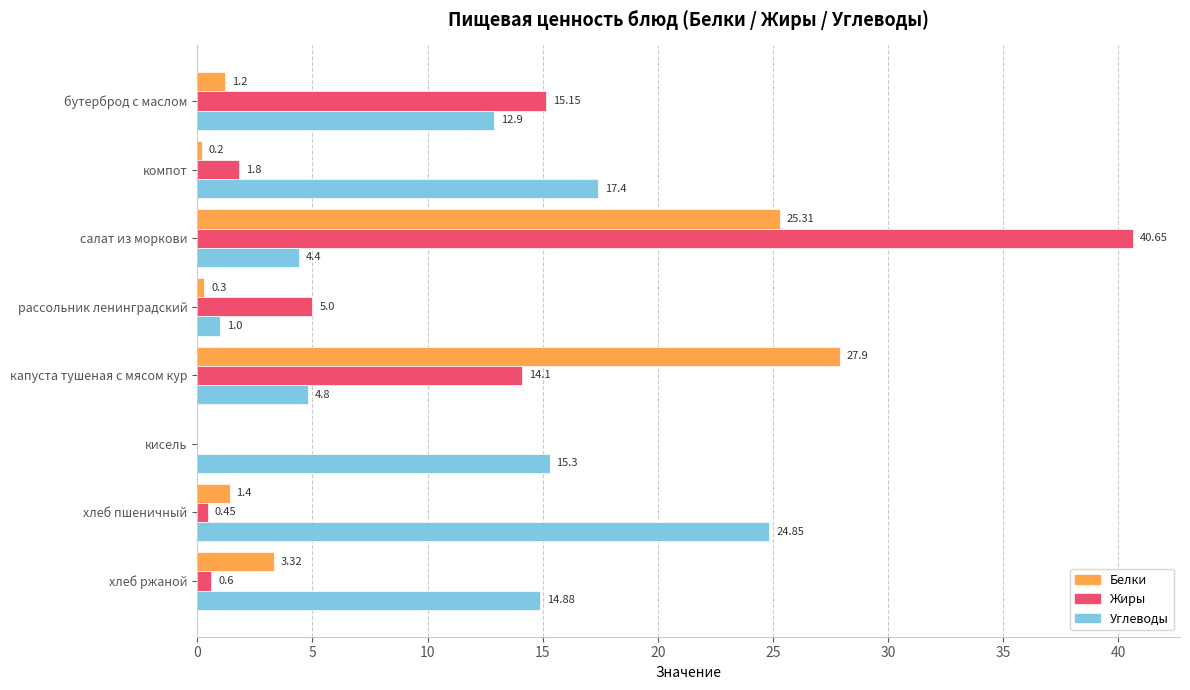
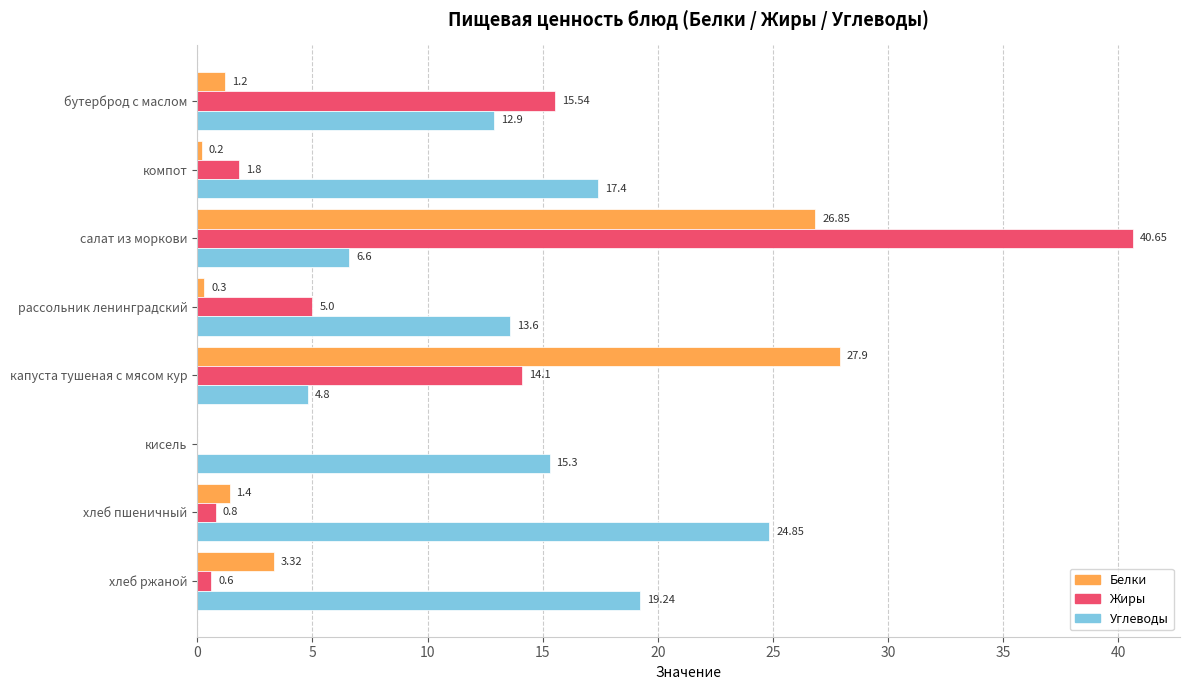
  {
    "Белки": {
      "бутерброд с маслом": 1.2,
      "компот": 0.2,
-     "салат из моркови": 25.31,
+     "салат из моркови": 26.85,
      "рассольник ленинградский": 0.3,
      "капуста тушеная с мясом кур": 27.9,
      "хлеб пшеничный": 1.4,
      "хлеб ржаной": 3.32
    },
    "Жиры": {
-     "бутерброд с маслом": 15.15,
+     "бутерброд с маслом": 15.54,
      "компот": 1.8,
      "салат из моркови": 40.65,
      "рассольник ленинградский": 5.0,
      "капуста тушеная с мясом кур": 14.1,
-     "хлеб пшеничный": 0.45,
+     "хлеб пшеничный": 0.8,
      "хлеб ржаной": 0.6
    },
    "Углеводы": {
      "бутерброд с маслом": 12.9,
      "компот": 17.4,
-     "салат из моркови": 4.4,
-     "рассольник ленинградский": 1.0,
+     "салат из моркови": 6.6,
+     "рассольник ленинградский": 13.6,
      "капуста тушеная с мясом кур": 4.8,
      "кисель": 15.3,
      "хлеб пшеничный": 24.85,
-     "хлеб ржаной": 14.88
+     "хлеб ржаной": 19.24
    }
  }
